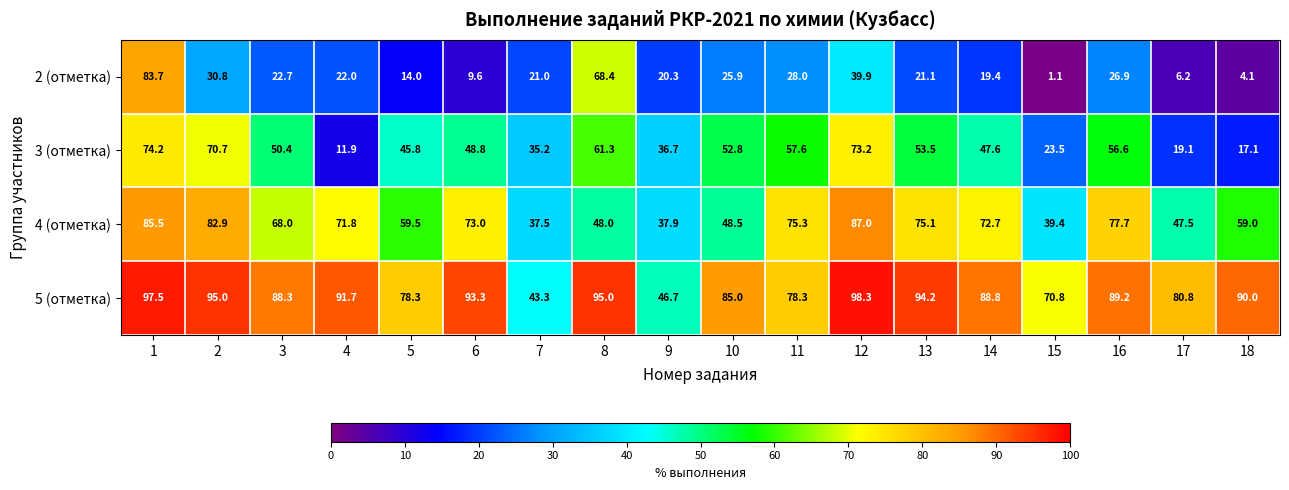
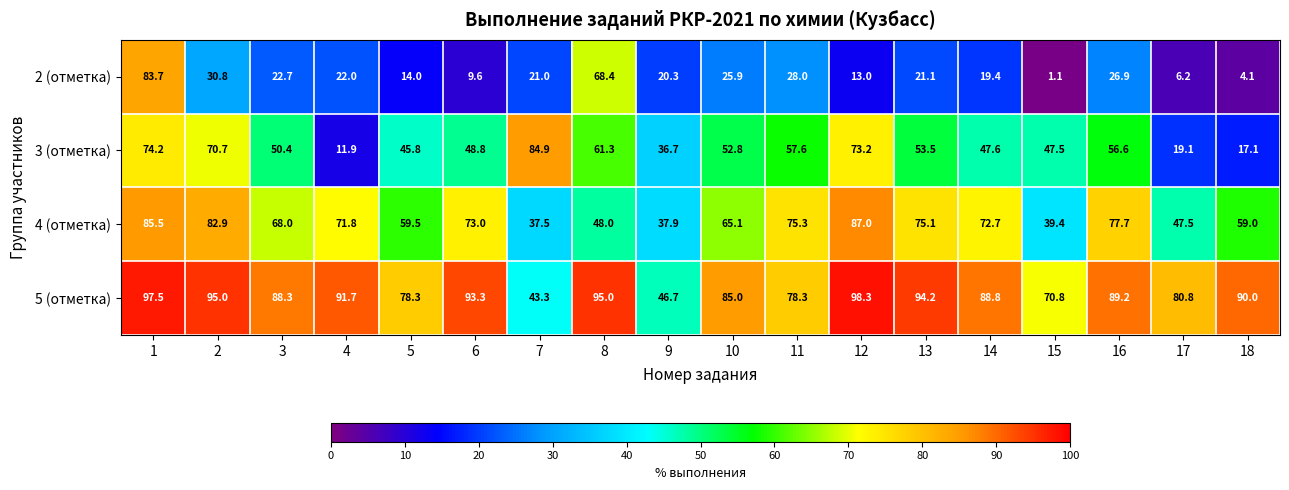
  {
    "2 (отметка)": {
      "1": 83.7,
      "2": 30.8,
      "3": 22.7,
      "4": 22.0,
      "5": 14.0,
      "6": 9.6,
      "7": 21.0,
      "8": 68.4,
      "9": 20.3,
      "10": 25.9,
      "11": 28.0,
-     "12": 39.9,
+     "12": 13.0,
      "13": 21.1,
      "14": 19.4,
      "15": 1.1,
      "16": 26.9,
      "17": 6.2,
      "18": 4.1
    },
    "3 (отметка)": {
      "1": 74.2,
      "2": 70.7,
      "3": 50.4,
      "4": 11.9,
      "5": 45.8,
      "6": 48.8,
-     "7": 35.2,
+     "7": 84.9,
      "8": 61.3,
      "9": 36.7,
      "10": 52.8,
      "11": 57.6,
      "12": 73.2,
      "13": 53.5,
      "14": 47.6,
-     "15": 23.5,
+     "15": 47.5,
      "16": 56.6,
      "17": 19.1,
      "18": 17.1
    },
    "4 (отметка)": {
      "1": 85.5,
      "2": 82.9,
      "3": 68.0,
      "4": 71.8,
      "5": 59.5,
      "6": 73.0,
      "7": 37.5,
      "8": 48.0,
      "9": 37.9,
-     "10": 48.5,
+     "10": 65.1,
      "11": 75.3,
      "12": 87.0,
      "13": 75.1,
      "14": 72.7,
      "15": 39.4,
      "16": 77.7,
      "17": 47.5,
      "18": 59.0
    },
    "5 (отметка)": {
      "1": 97.5,
      "2": 95.0,
      "3": 88.3,
      "4": 91.7,
      "5": 78.3,
      "6": 93.3,
      "7": 43.3,
      "8": 95.0,
      "9": 46.7,
      "10": 85.0,
      "11": 78.3,
      "12": 98.3,
      "13": 94.2,
      "14": 88.8,
      "15": 70.8,
      "16": 89.2,
      "17": 80.8,
      "18": 90.0
    }
  }
